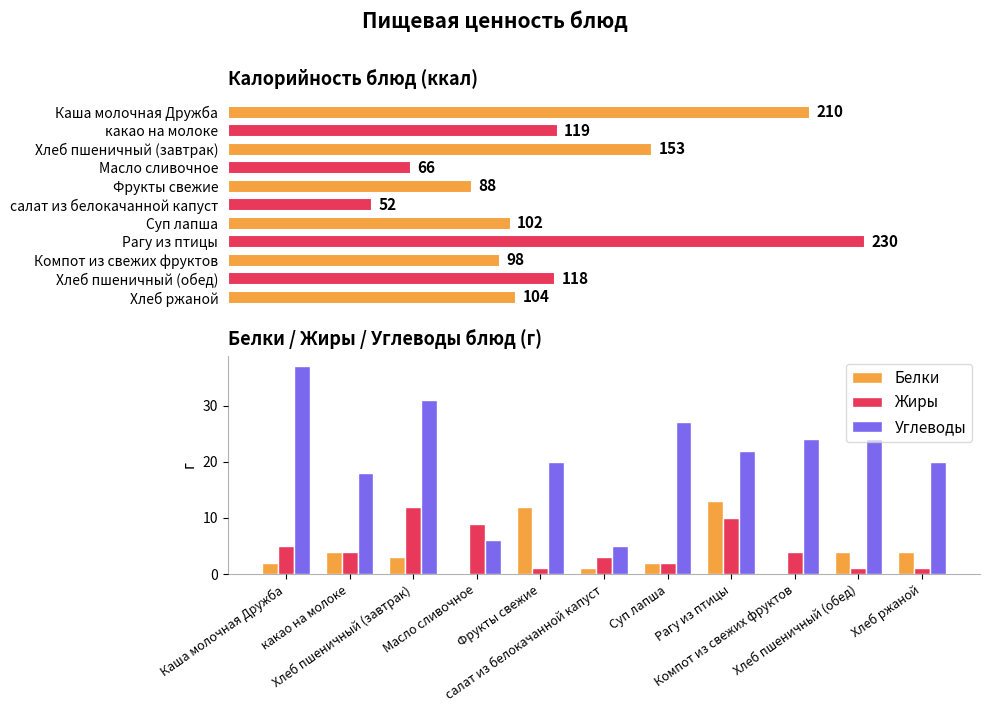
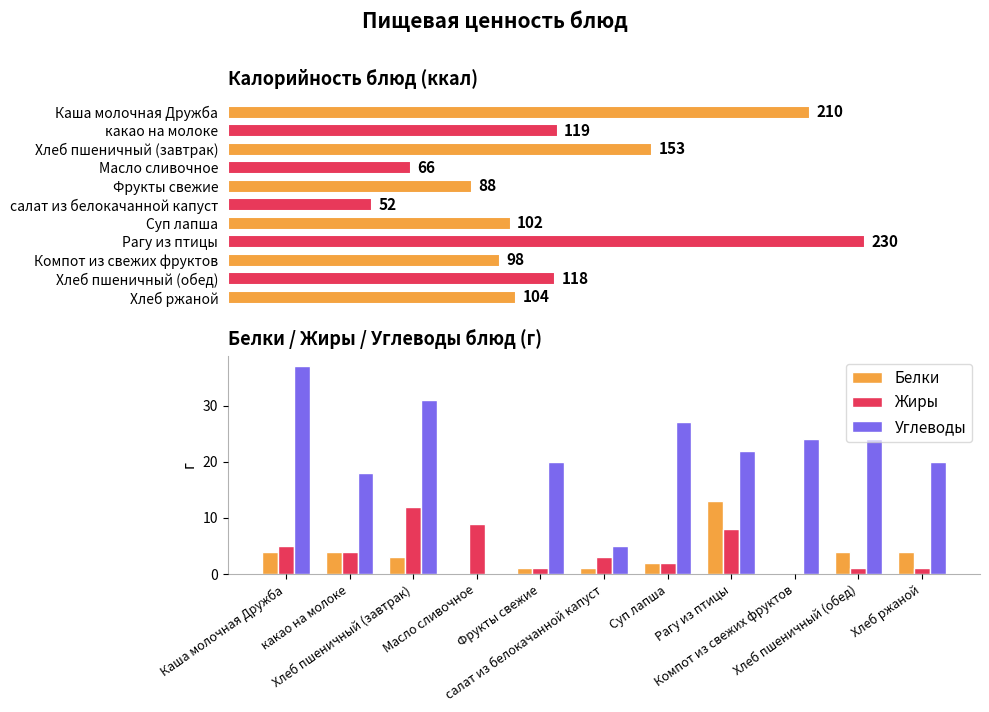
  {
    "Калорийность блюд (ккал)": {
      "Каша молочная Дружба": 210,
      "какао на молоке": 119,
      "Хлеб пшеничный (завтрак)": 153,
      "Масло сливочное": 66,
      "Фрукты свежие": 88,
      "салат из белокачанной капуст": 52,
      "Суп лапша": 102,
      "Рагу из птицы": 230,
      "Компот из свежих фруктов": 98,
      "Хлеб пшеничный (обед)": 118,
      "Хлеб ржаной": 104
    },
    "Белки / Жиры / Углеводы блюд (г)": {
      "Белки": {
-       "Каша молочная Дружба": 2,
+       "Каша молочная Дружба": 4,
        "какао на молоке": 4,
        "Хлеб пшеничный (завтрак)": 3,
        "Масло сливочное": 0,
-       "Фрукты свежие": 12,
+       "Фрукты свежие": 1,
        "салат из белокачанной капуст": 1,
        "Суп лапша": 2,
        "Рагу из птицы": 13,
        "Компот из свежих фруктов": 0,
        "Хлеб пшеничный (обед)": 4,
        "Хлеб ржаной": 4
      },
      "Жиры": {
        "Каша молочная Дружба": 5,
        "какао на молоке": 4,
        "Хлеб пшеничный (завтрак)": 12,
        "Масло сливочное": 9,
        "Фрукты свежие": 1,
        "салат из белокачанной капуст": 3,
        "Суп лапша": 2,
-       "Рагу из птицы": 10,
-       "Компот из свежих фруктов": 4,
+       "Рагу из птицы": 8,
+       "Компот из свежих фруктов": 0,
        "Хлеб пшеничный (обед)": 1,
        "Хлеб ржаной": 1
      },
      "Углеводы": {
        "Каша молочная Дружба": 37,
        "какао на молоке": 18,
        "Хлеб пшеничный (завтрак)": 31,
-       "Масло сливочное": 6,
+       "Масло сливочное": 0,
        "Фрукты свежие": 20,
        "салат из белокачанной капуст": 5,
        "Суп лапша": 27,
        "Рагу из птицы": 22,
        "Компот из свежих фруктов": 24,
        "Хлеб ржаной": 20
      }
    }
  }
